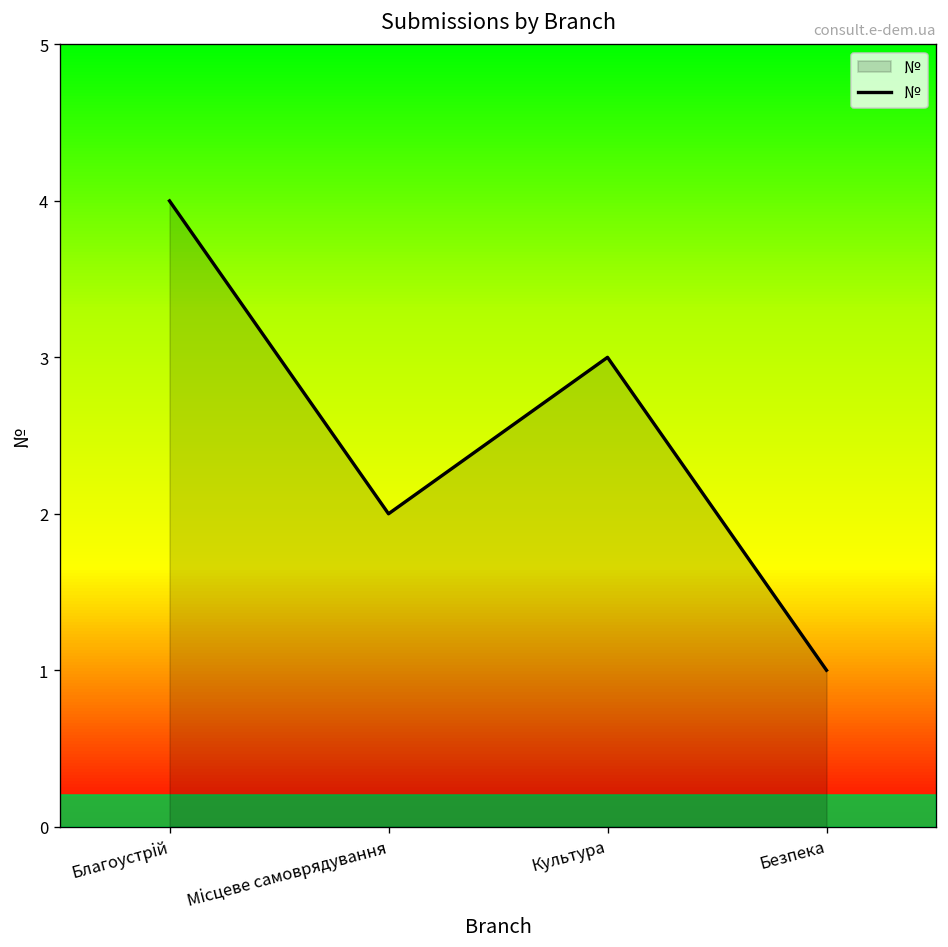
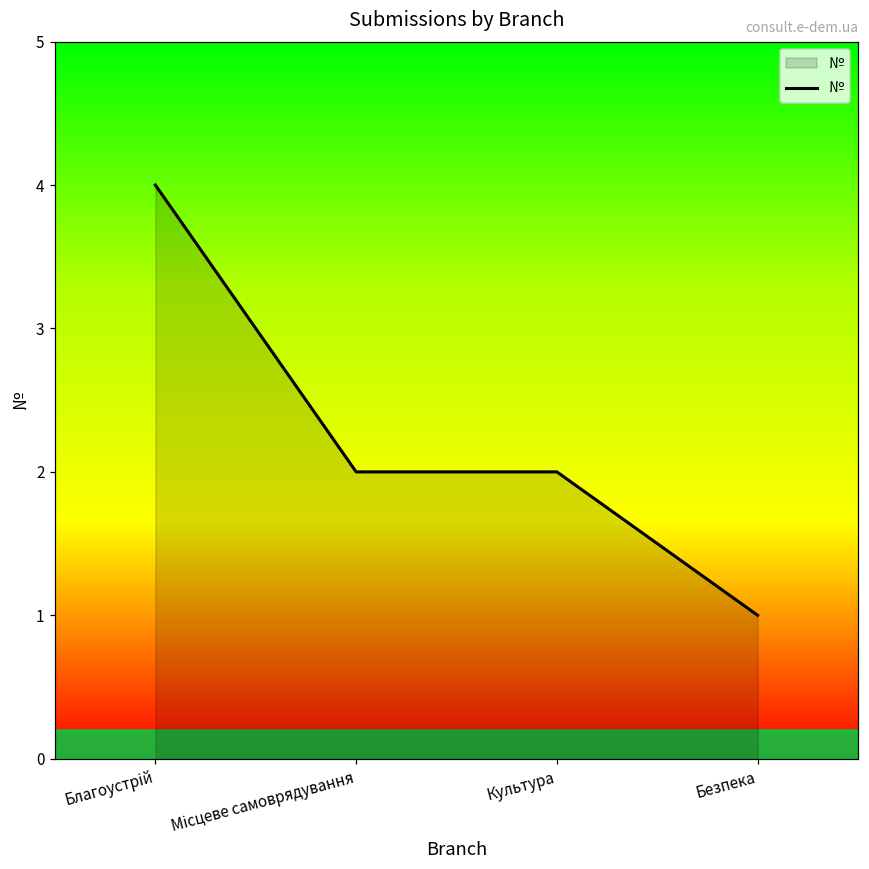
  {
    "Благоустрій": 4,
    "Місцеве самоврядування": 2,
-   "Культура": 3,
+   "Культура": 2,
    "Безпека": 1
  }
